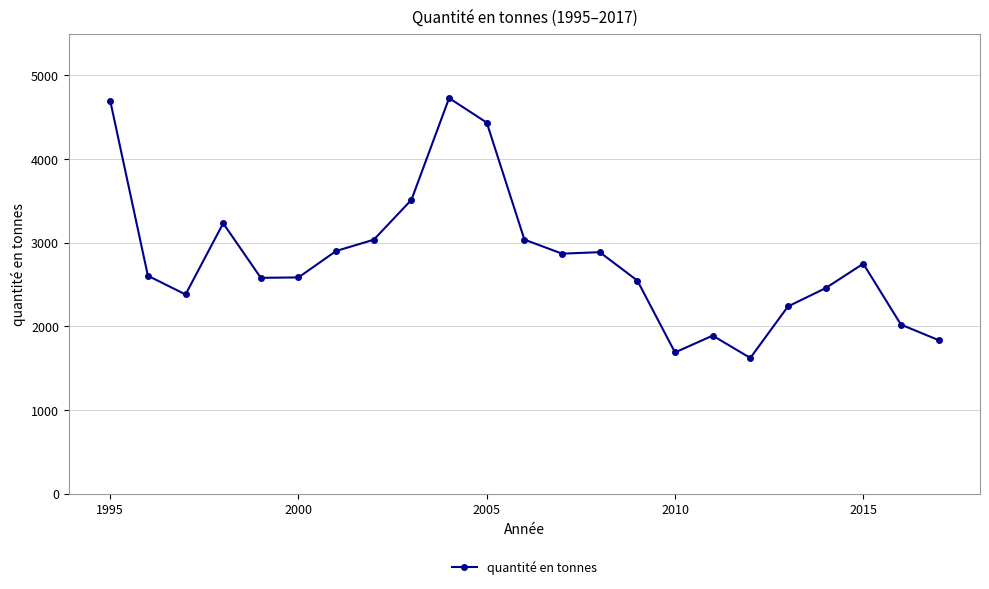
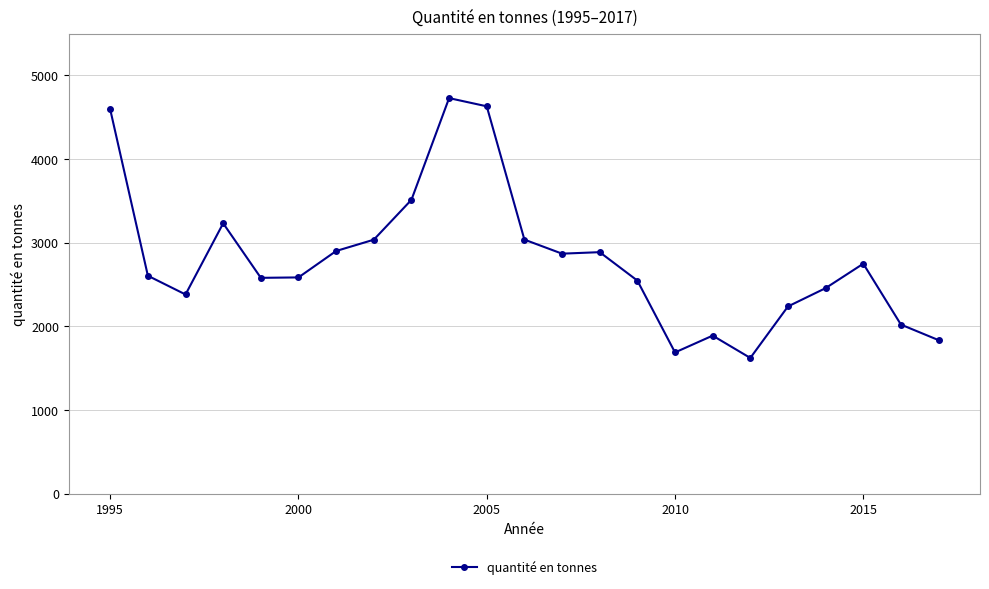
  {
-   "1995": 4700,
+   "1995": 4600,
    "2000": 2600,
-   "2005": 4400,
+   "2005": 4600,
    "2010": 1700,
    "2015": 2700
  }
